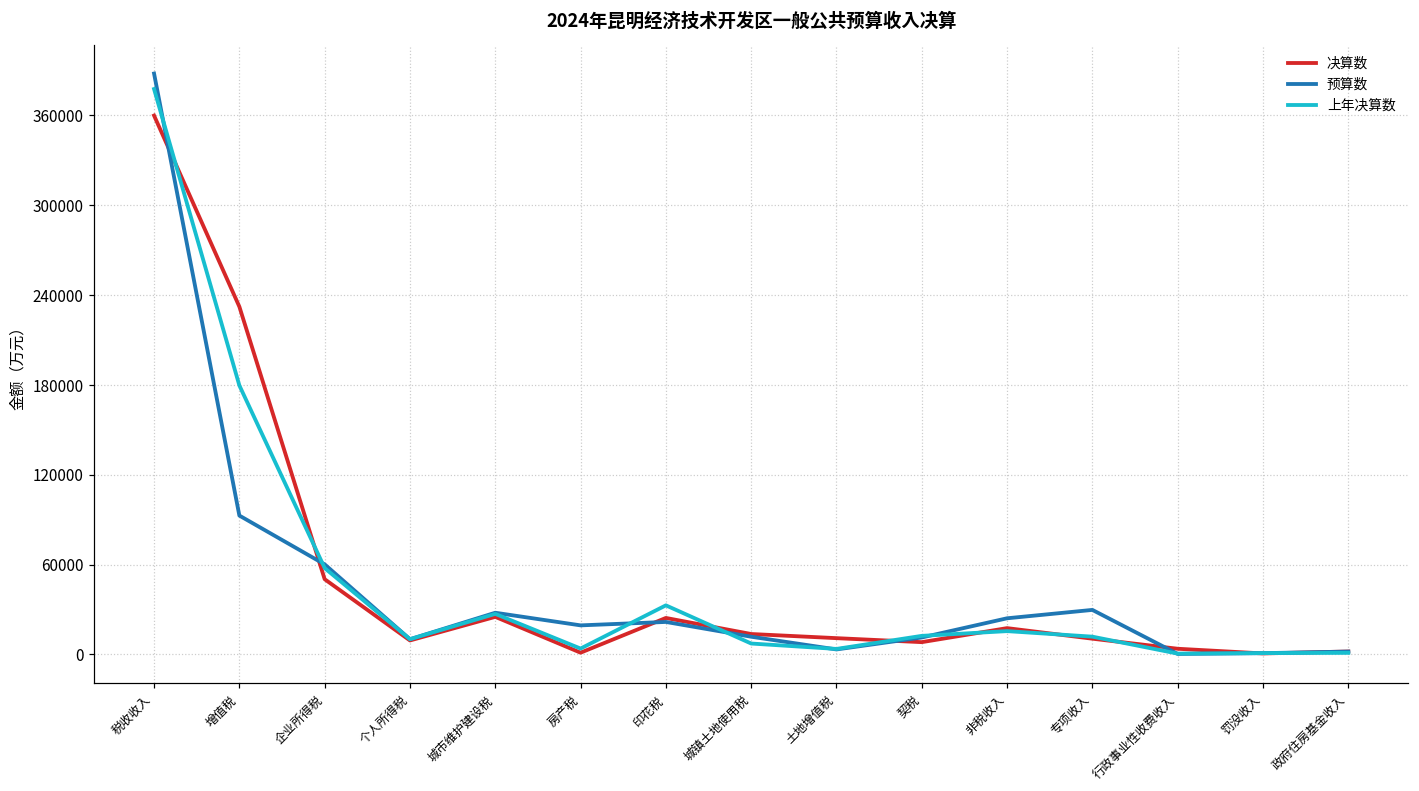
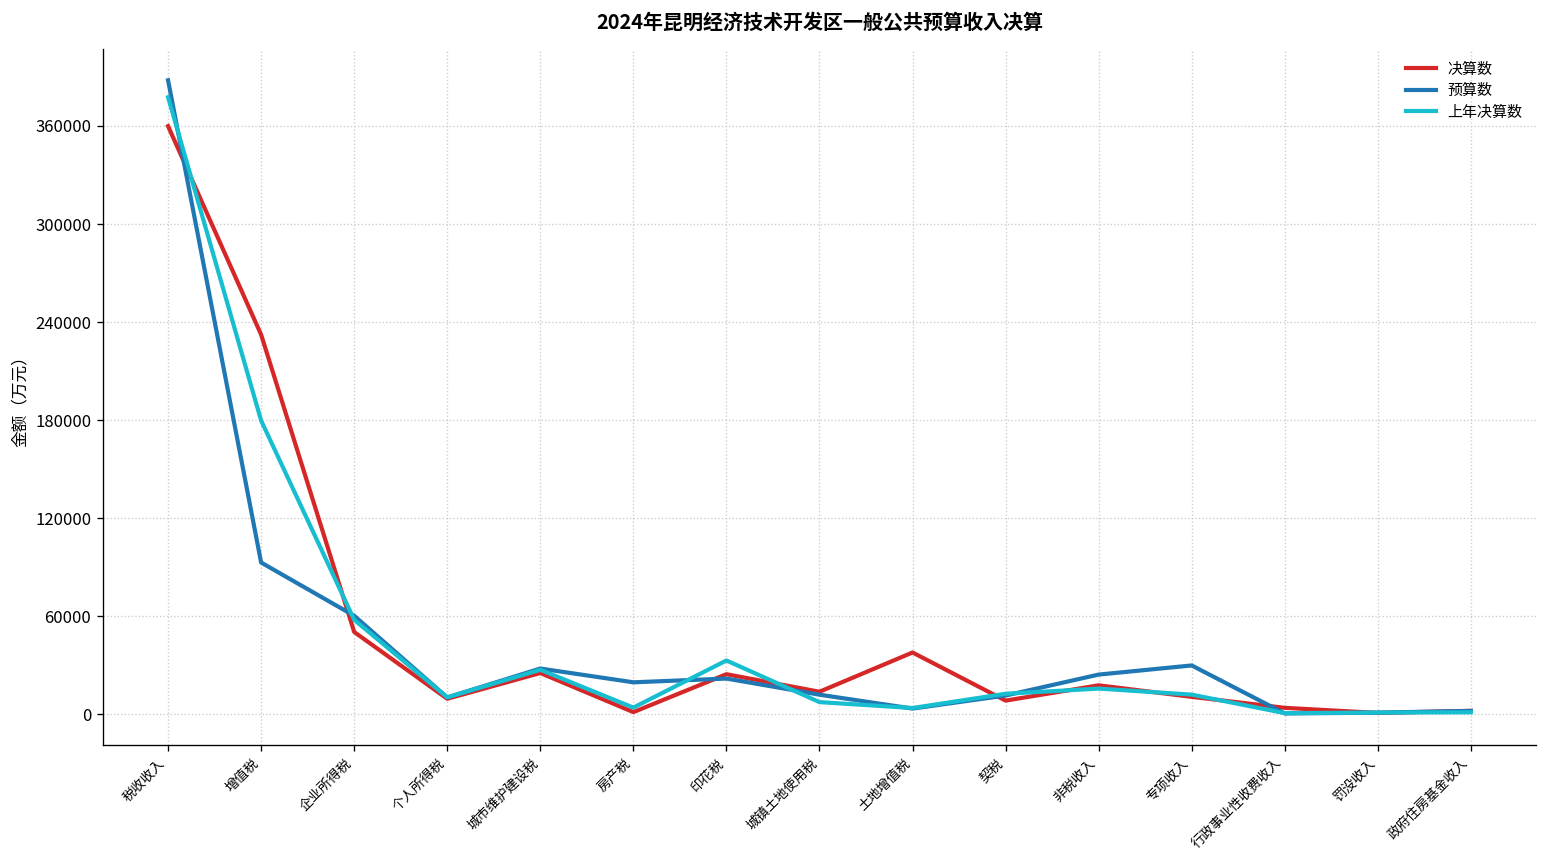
  {
    "决算数": {
      "税收收入": 360000,
      "增值税": 232000,
      "企业所得税": 50000,
      "城市维护建设税": 25000,
      "房产税": 1000,
      "印花税": 24000,
-     "土地增值税": 11000,
+     "土地增值税": 38000,
      "契税": 8000,
      "非税收入": 18000,
      "行政事业性收费收入": 4000
    },
    "预算数": {
      "税收收入": 388000,
      "增值税": 93000,
      "企业所得税": 60000,
      "房产税": 19000,
      "印花税": 22000,
      "非税收入": 24000,
      "专项收入": 30000
    },
    "上年决算数": {
      "税收收入": 378000,
      "增值税": 180000,
      "企业所得税": 58000,
      "房产税": 4000,
      "印花税": 33000,
      "城镇土地使用税": 7000,
      "非税收入": 16000
    }
  }
